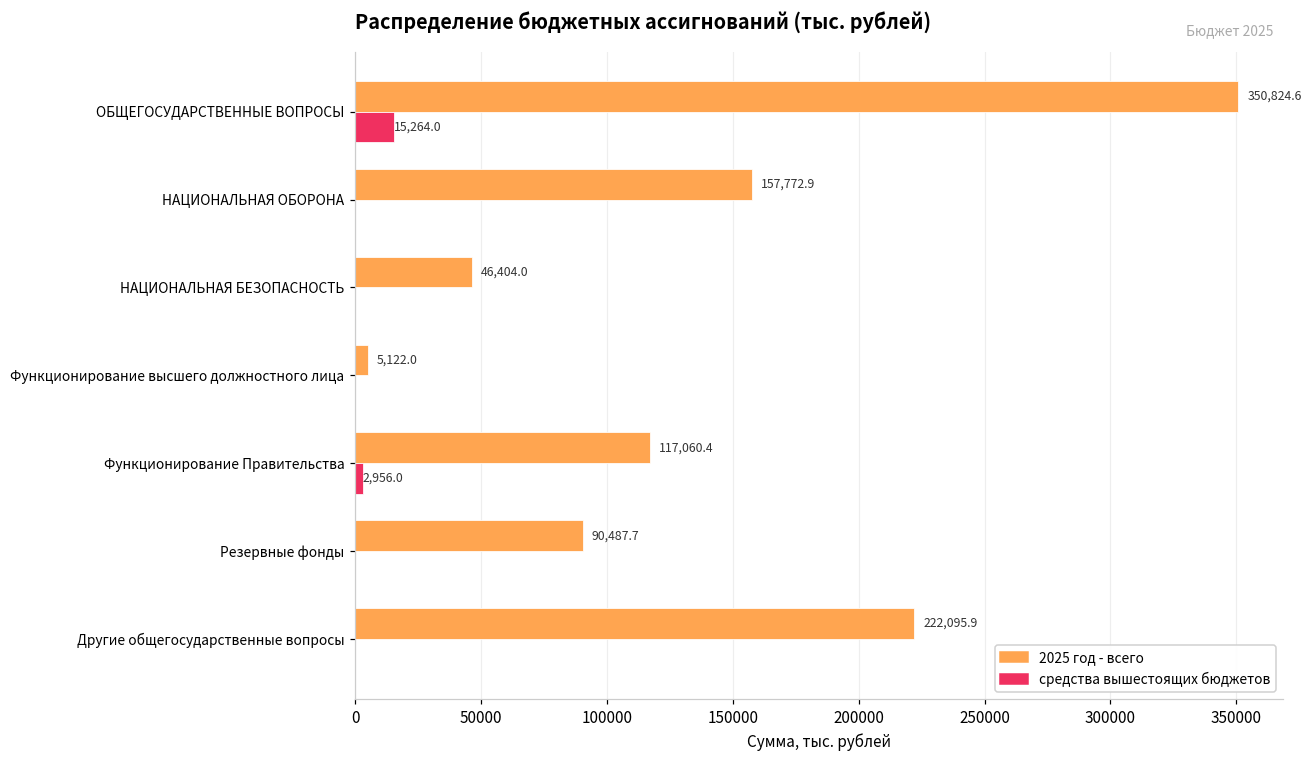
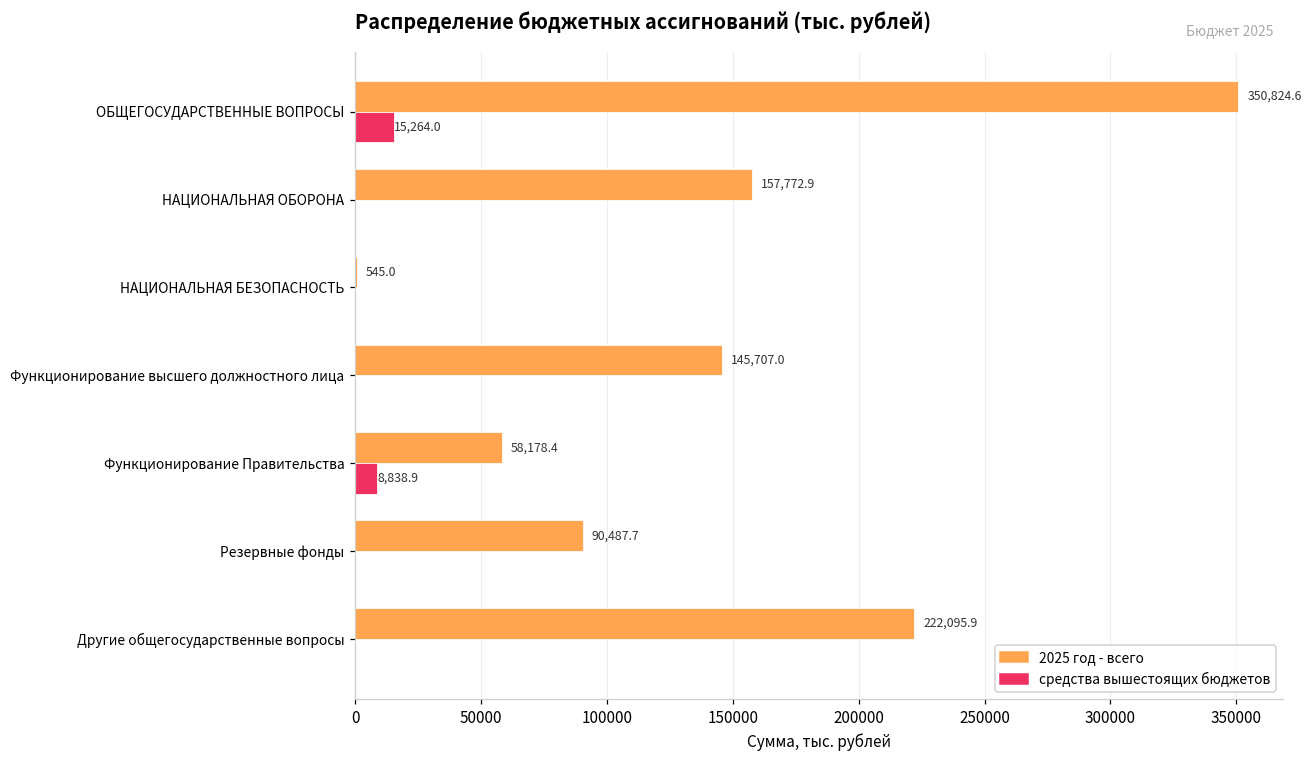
  {
    "2025 год - всего": {
      "ОБЩЕГОСУДАРСТВЕННЫЕ ВОПРОСЫ": "350,824.6",
      "НАЦИОНАЛЬНАЯ ОБОРОНА": "157,772.9",
-     "НАЦИОНАЛЬНАЯ БЕЗОПАСНОСТЬ": "46,404.0",
-     "Функционирование высшего должностного лица": "5,122.0",
-     "Функционирование Правительства": "117,060.4",
+     "НАЦИОНАЛЬНАЯ БЕЗОПАСНОСТЬ": "545.0",
+     "Функционирование высшего должностного лица": "145,707.0",
+     "Функционирование Правительства": "58,178.4",
      "Резервные фонды": "90,487.7",
      "Другие общегосударственные вопросы": "222,095.9"
    },
    "средства вышестоящих бюджетов": {
      "ОБЩЕГОСУДАРСТВЕННЫЕ ВОПРОСЫ": "15,264.0",
-     "Функционирование Правительства": "2,956.0"
+     "Функционирование Правительства": "8,838.9"
    }
  }
